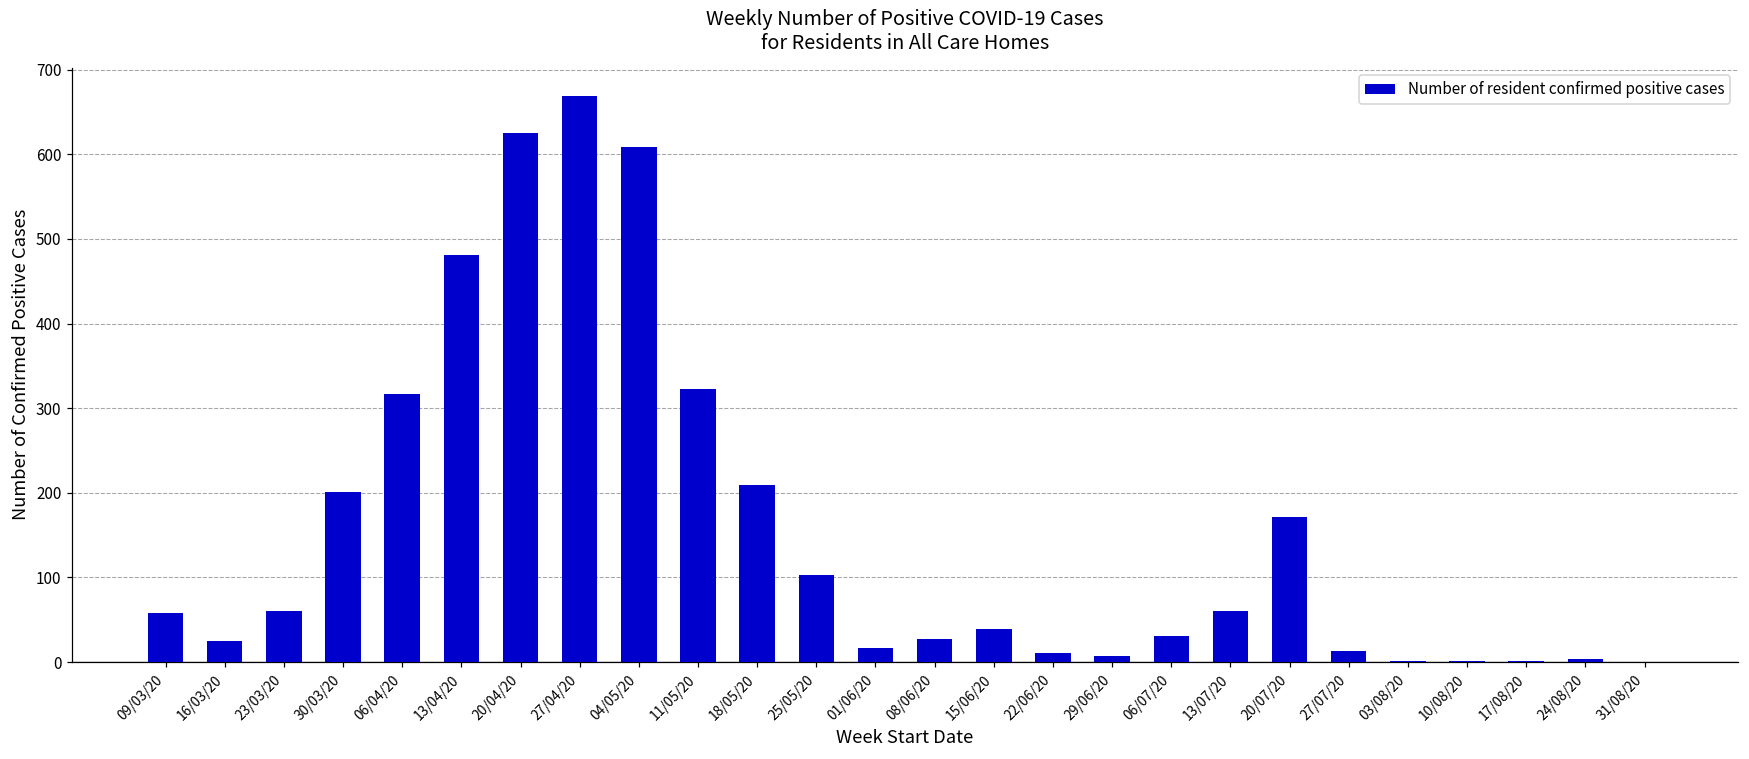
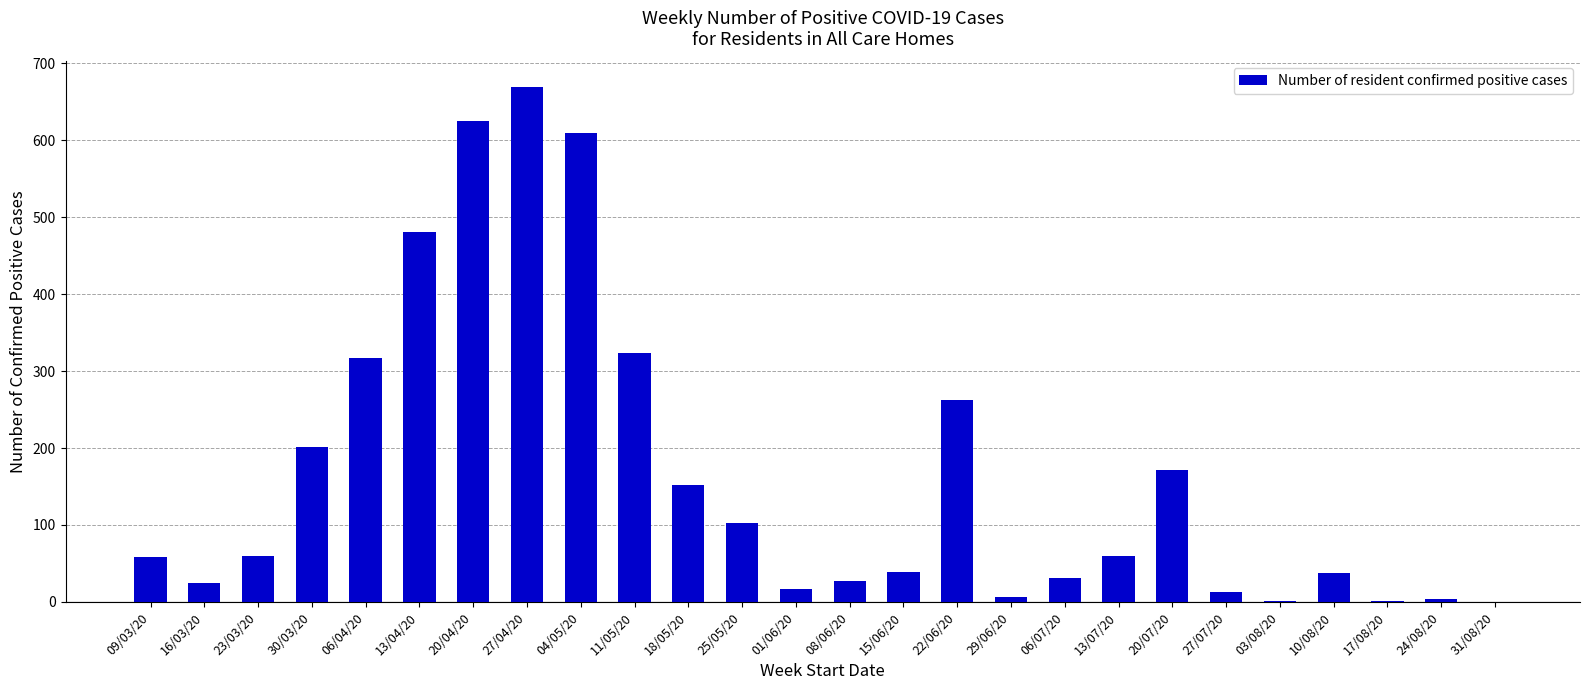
  {
    "09/03/20": 60,
    "16/03/20": 30,
    "23/03/20": 60,
    "30/03/20": 200,
    "06/04/20": 320,
    "13/04/20": 480,
    "20/04/20": 630,
    "27/04/20": 670,
    "04/05/20": 610,
    "11/05/20": 320,
-   "18/05/20": 210,
+   "18/05/20": 150,
    "25/05/20": 100,
    "01/06/20": 20,
    "08/06/20": 30,
    "15/06/20": 40,
-   "22/06/20": 10,
+   "22/06/20": 260,
    "29/06/20": 10,
    "06/07/20": 30,
    "13/07/20": 60,
    "20/07/20": 170,
    "27/07/20": 10,
-   "10/08/20": 0,
+   "10/08/20": 40,
    "24/08/20": 0,
    "31/08/20": 0
  }
